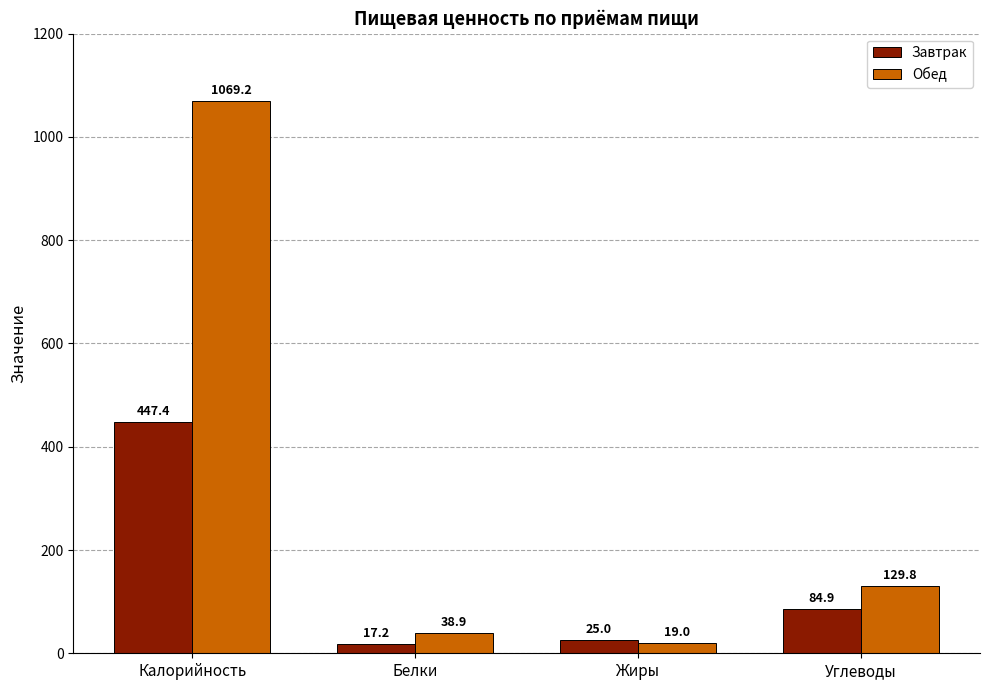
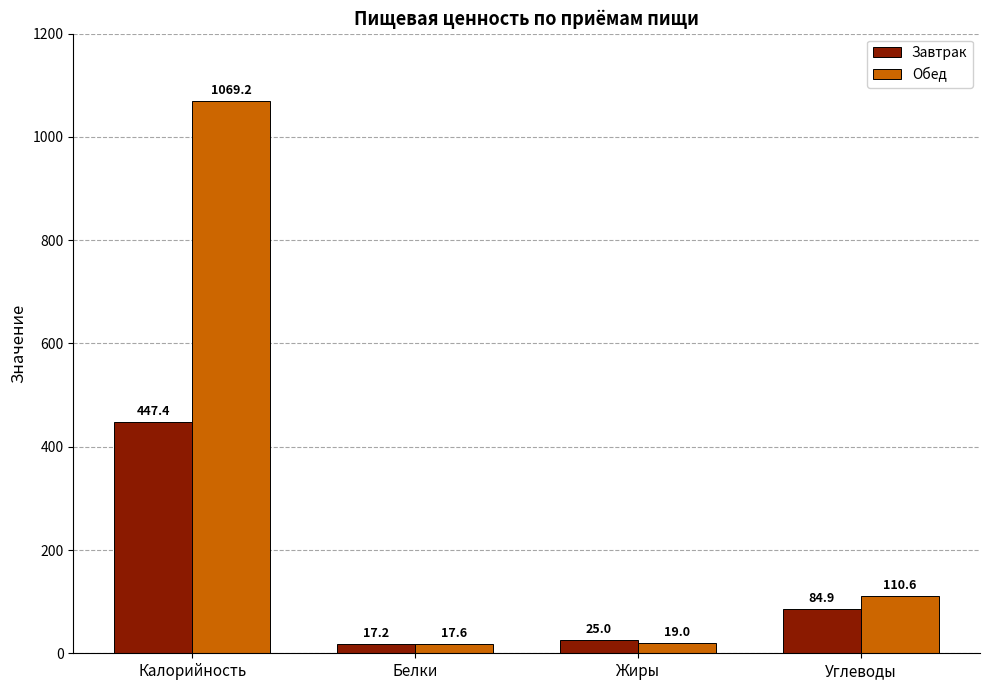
  {
    "Завтрак": {
      "Калорийность": 447.4,
      "Белки": 17.2,
      "Жиры": 25.0,
      "Углеводы": 84.9
    },
    "Обед": {
      "Калорийность": 1069.2,
-     "Белки": 38.9,
+     "Белки": 17.6,
      "Жиры": 19.0,
-     "Углеводы": 129.8
+     "Углеводы": 110.6
    }
  }
